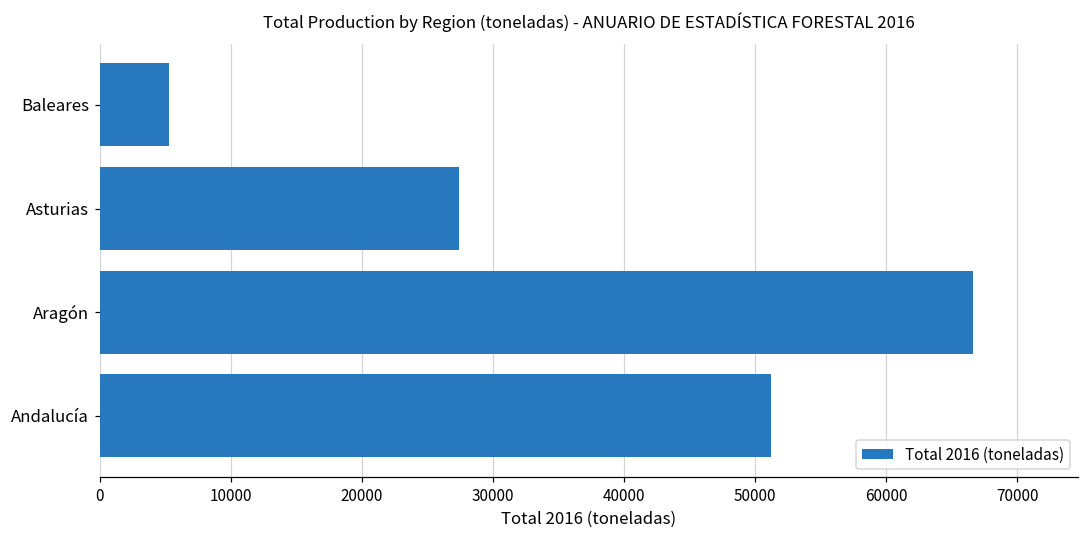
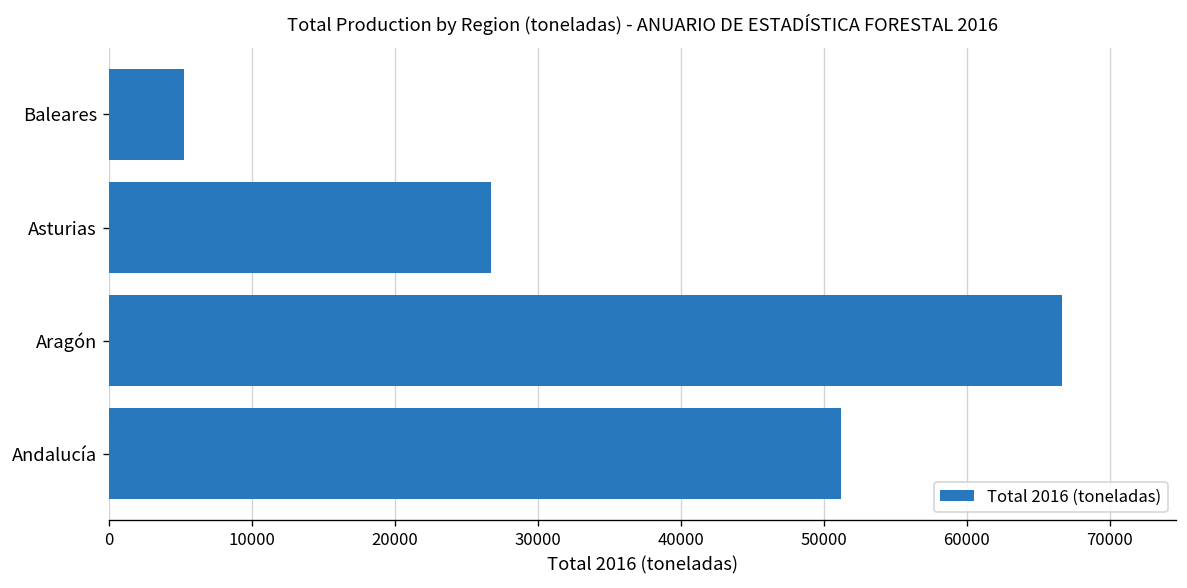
  {
    "Baleares": 5300,
-   "Asturias": 27400,
+   "Asturias": 26700,
    "Aragón": 66600,
    "Andalucía": 51200
  }
